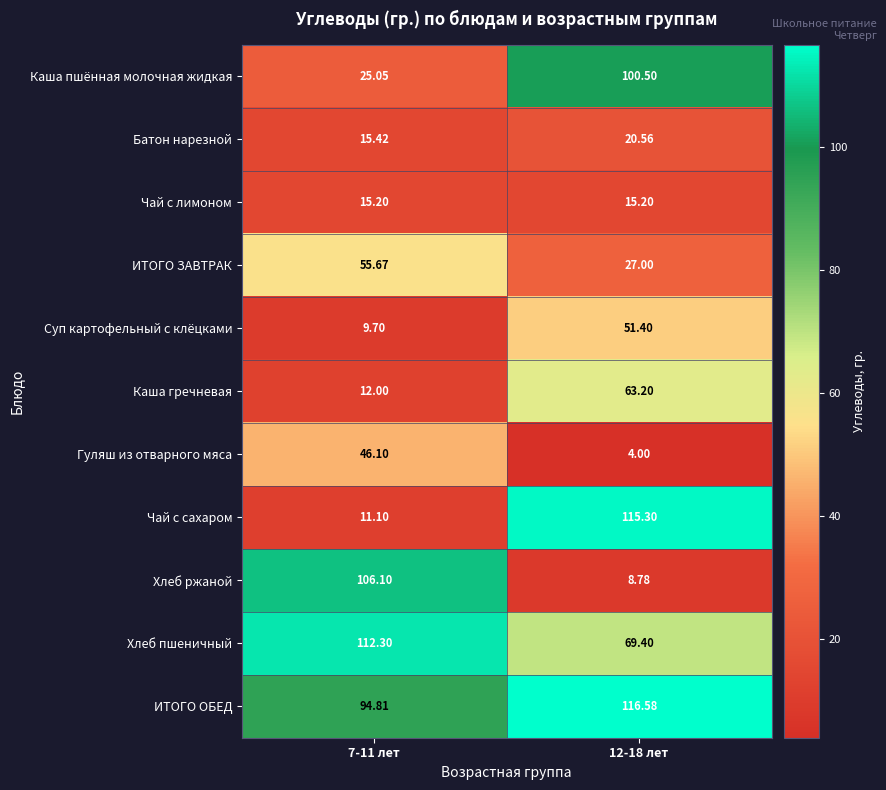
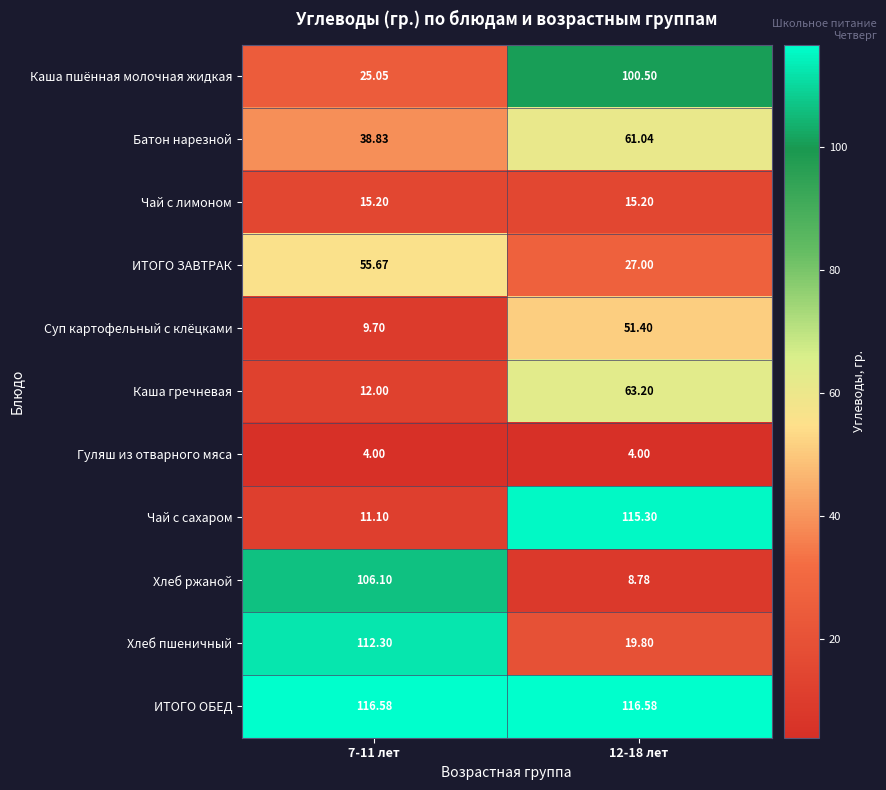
  {
    "Каша пшённая молочная жидкая": {
      "7-11 лет": 25.05,
      "12-18 лет": 100.50
    },
    "Батон нарезной": {
-     "7-11 лет": 15.42,
-     "12-18 лет": 20.56
+     "7-11 лет": 38.83,
+     "12-18 лет": 61.04
    },
    "Чай с лимоном": {
      "7-11 лет": 15.20,
      "12-18 лет": 15.20
    },
    "ИТОГО ЗАВТРАК": {
      "7-11 лет": 55.67,
      "12-18 лет": 27.00
    },
    "Суп картофельный с клёцками": {
      "7-11 лет": 9.70,
      "12-18 лет": 51.40
    },
    "Каша гречневая": {
      "7-11 лет": 12.00,
      "12-18 лет": 63.20
    },
    "Гуляш из отварного мяса": {
-     "7-11 лет": 46.10,
+     "7-11 лет": 4.00,
      "12-18 лет": 4.00
    },
    "Чай с сахаром": {
      "7-11 лет": 11.10,
      "12-18 лет": 115.30
    },
    "Хлеб ржаной": {
      "7-11 лет": 106.10,
      "12-18 лет": 8.78
    },
    "Хлеб пшеничный": {
      "7-11 лет": 112.30,
-     "12-18 лет": 69.40
+     "12-18 лет": 19.80
    },
    "ИТОГО ОБЕД": {
-     "7-11 лет": 94.81,
+     "7-11 лет": 116.58,
      "12-18 лет": 116.58
    }
  }
